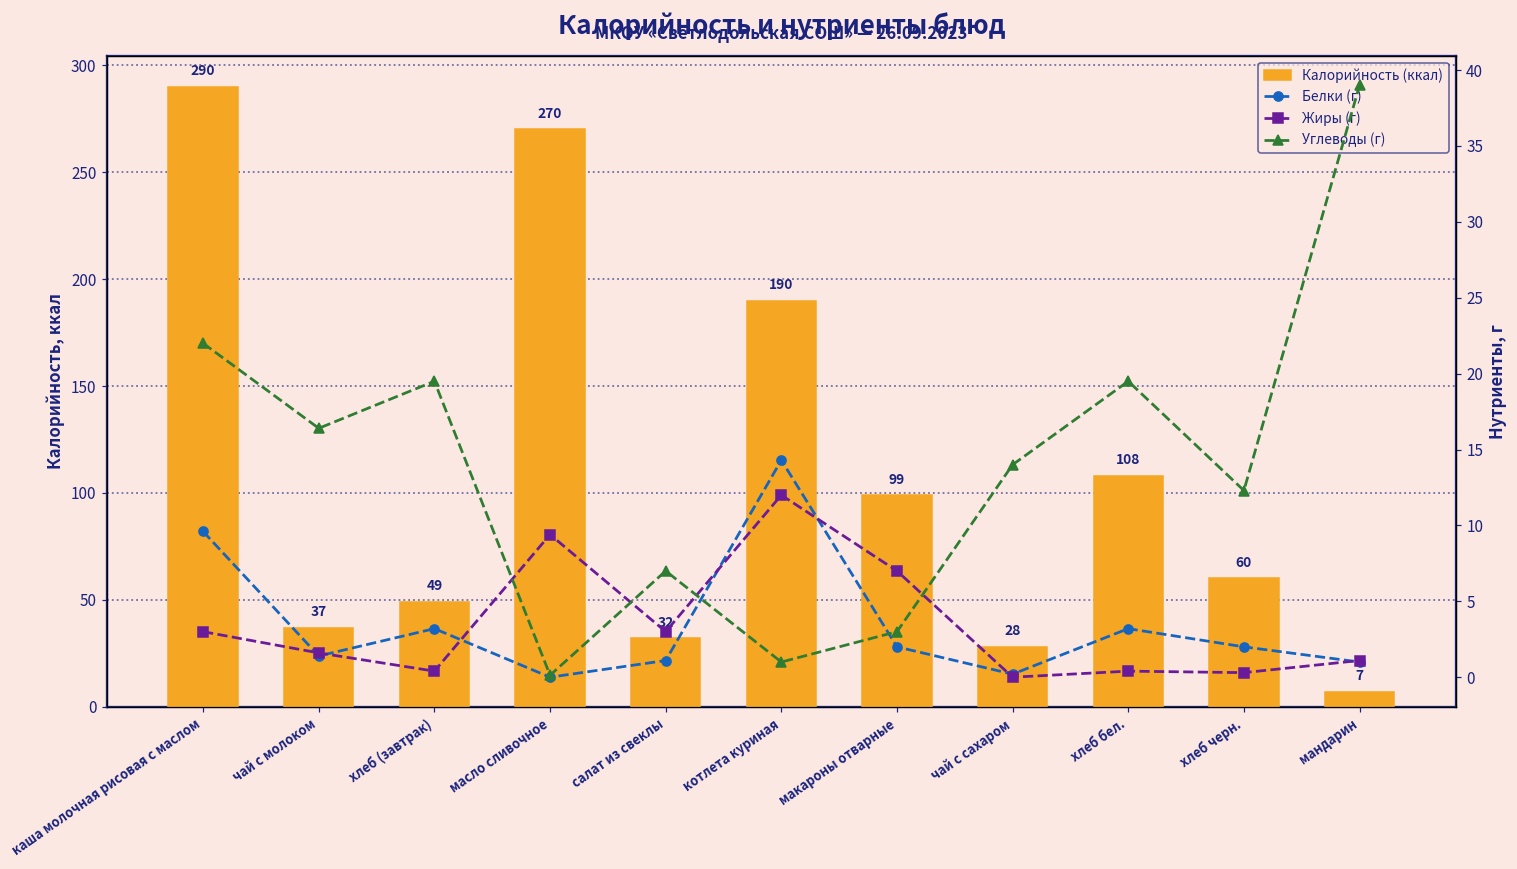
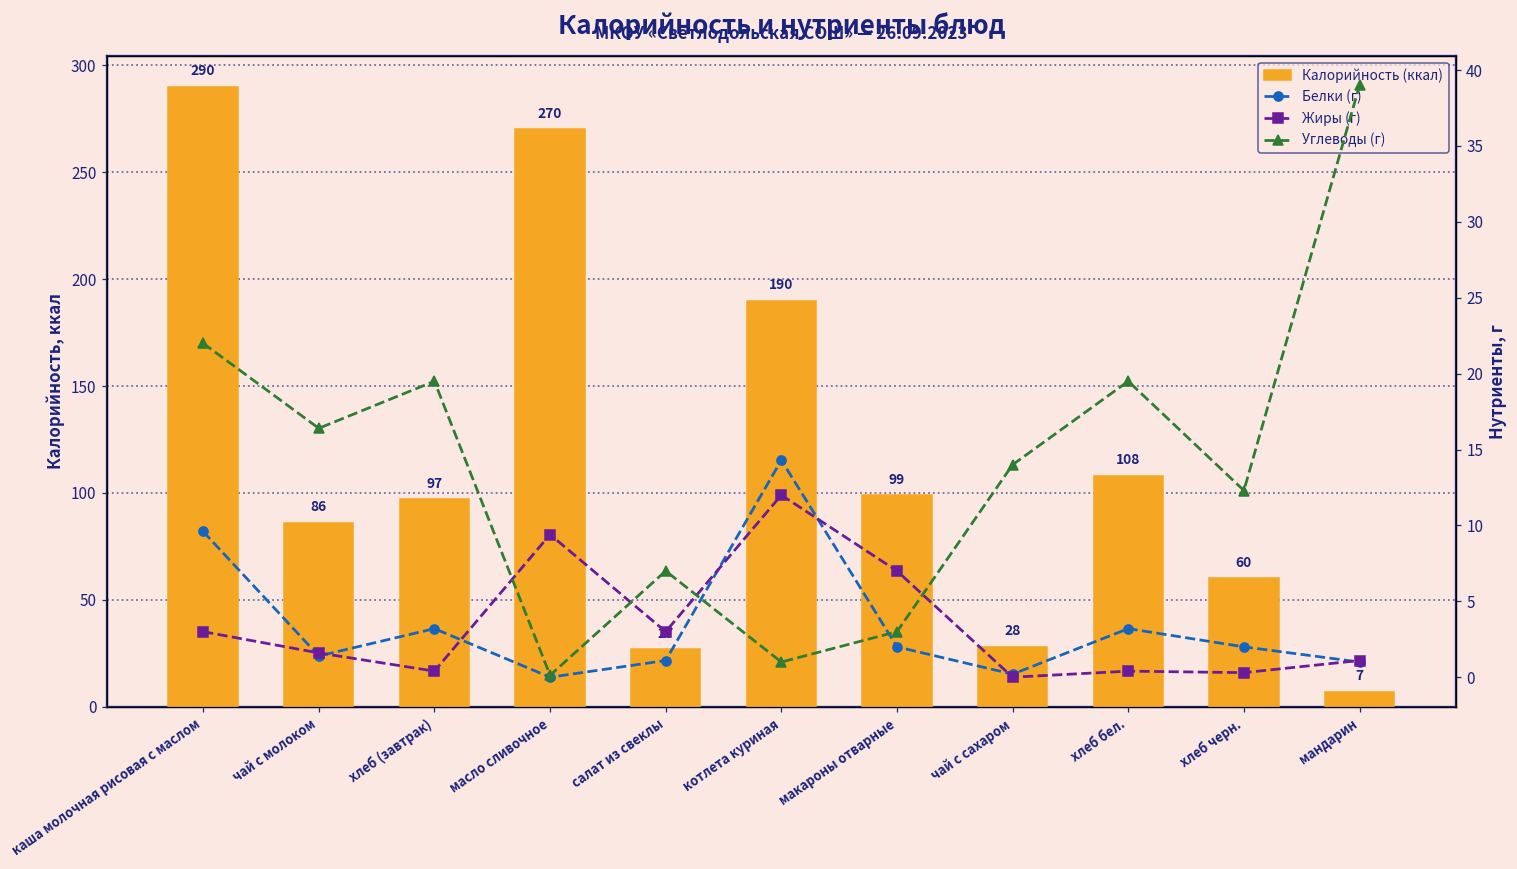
  {
    "Калорийность (ккал)": {
      "каша молочная рисовая с маслом": 290,
-     "чай с молоком": 37,
-     "хлеб (завтрак)": 49,
+     "чай с молоком": 86,
+     "хлеб (завтрак)": 97,
      "масло сливочное": 270,
-     "салат из свеклы": 32,
+     "салат из свеклы": 27,
      "котлета куриная": 190,
      "макароны отварные": 99,
      "чай с сахаром": 28,
      "хлеб бел.": 108,
      "хлеб черн.": 60,
      "мандарин": 7
    }
  }
